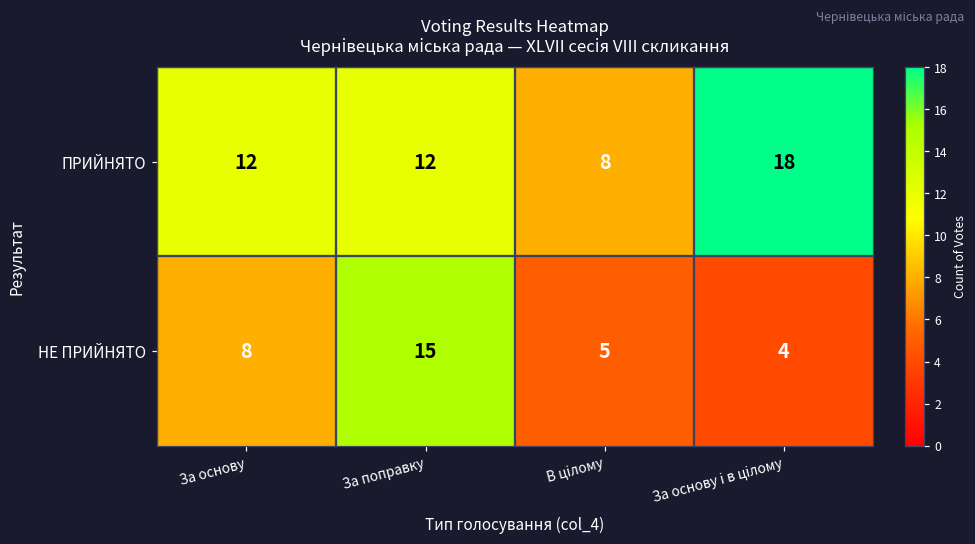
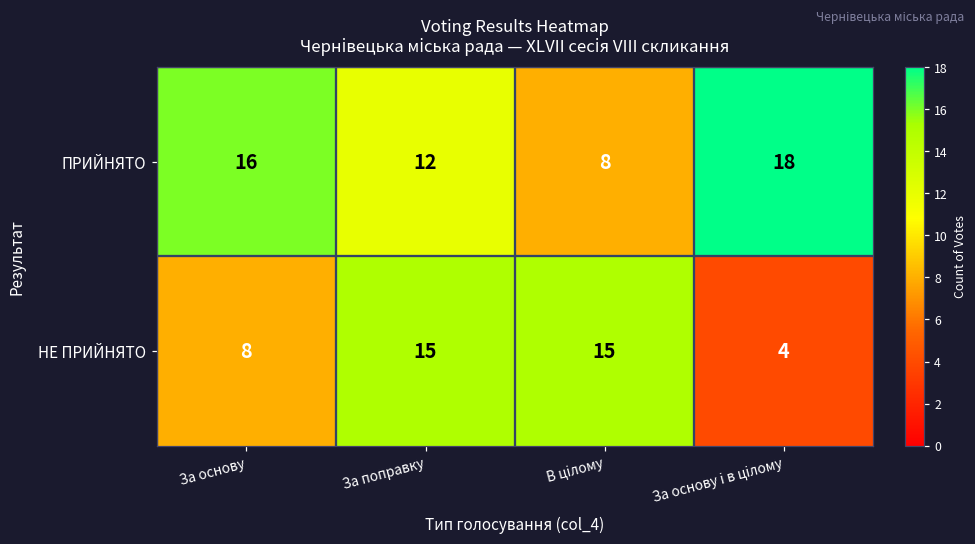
  {
    "ПРИЙНЯТО": {
-     "За основу": 12,
+     "За основу": 16,
      "За поправку": 12,
      "В цілому": 8,
      "За основу і в цілому": 18
    },
    "НЕ ПРИЙНЯТО": {
      "За основу": 8,
      "За поправку": 15,
-     "В цілому": 5,
+     "В цілому": 15,
      "За основу і в цілому": 4
    }
  }
